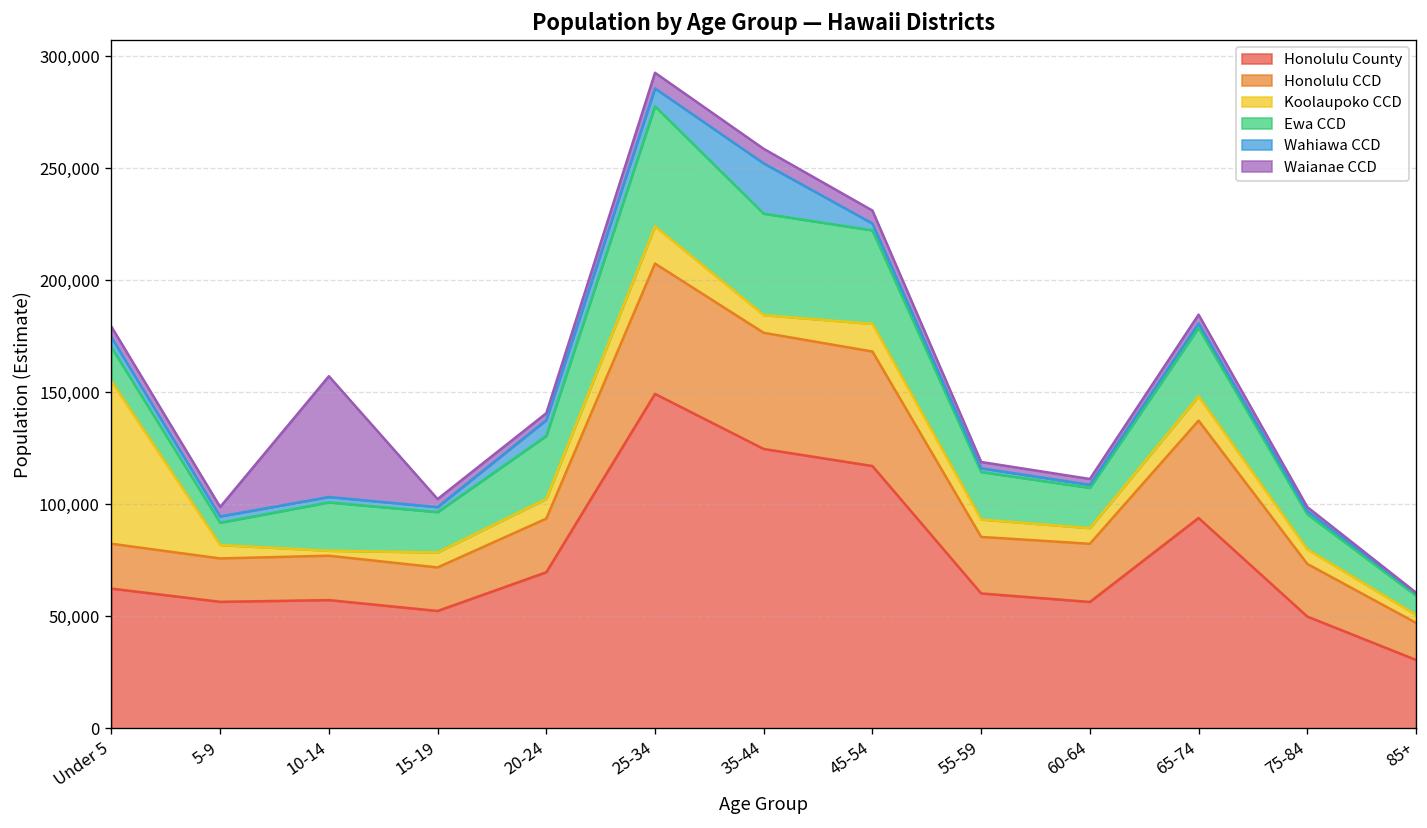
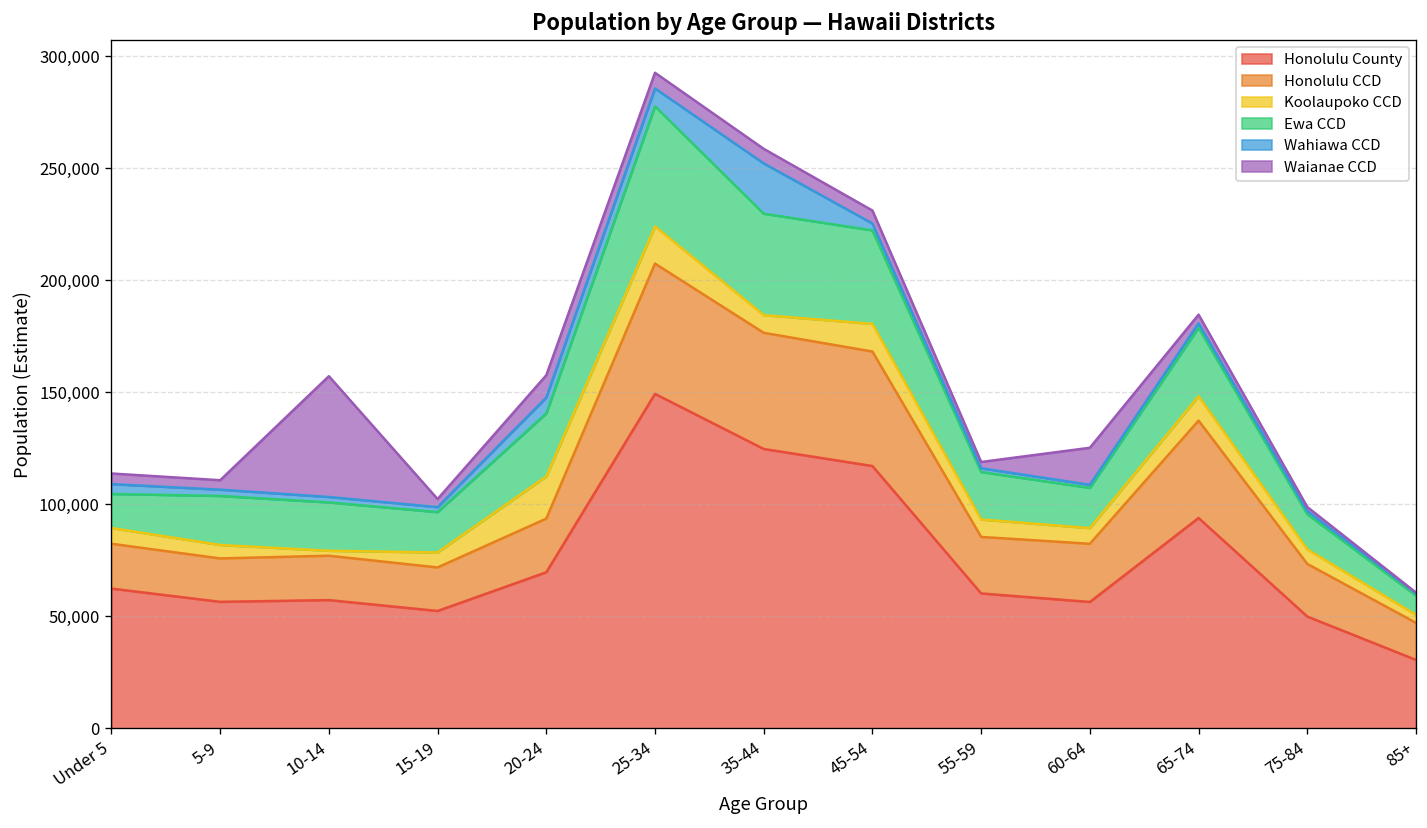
  {
    "Koolaupoko CCD": {
-     "Under 5": "73,000",
+     "Under 5": "7,000",
      "5-9": "6,000",
      "10-14": "2,000",
      "15-19": "7,000",
-     "20-24": "9,000",
+     "20-24": "19,000",
      "25-34": "17,000",
      "35-44": "8,000",
      "45-54": "12,000",
      "55-59": "8,000",
      "60-64": "7,000",
      "65-74": "11,000",
      "75-84": "7,000",
      "85+": "4,000"
    },
    "Ewa CCD": {
      "Under 5": "15,000",
-     "5-9": "10,000",
+     "5-9": "22,000",
      "10-14": "22,000",
      "15-19": "18,000",
      "20-24": "28,000",
      "25-34": "54,000",
      "35-44": "45,000",
      "45-54": "42,000",
      "55-59": "21,000",
      "60-64": "18,000",
      "65-74": "31,000",
      "75-84": "16,000"
    },
    "Wahiawa CCD": {
      "Under 5": "4,000",
      "5-9": "3,000",
      "10-14": "2,000",
      "15-19": "2,000",
      "20-24": "7,000",
      "25-34": "8,000",
      "35-44": "22,000",
      "45-54": "3,000",
      "55-59": "2,000",
      "60-64": "1,000",
      "65-74": "2,000",
      "75-84": "1,000"
    },
    "Waianae CCD": {
      "Under 5": "5,000",
      "5-9": "4,000",
      "10-14": "54,000",
      "15-19": "4,000",
-     "20-24": "3,000",
+     "20-24": "10,000",
      "25-34": "7,000",
      "35-44": "6,000",
      "45-54": "6,000",
      "55-59": "3,000",
-     "60-64": "3,000",
+     "60-64": "17,000",
      "65-74": "4,000",
      "75-84": "2,000"
    }
  }
